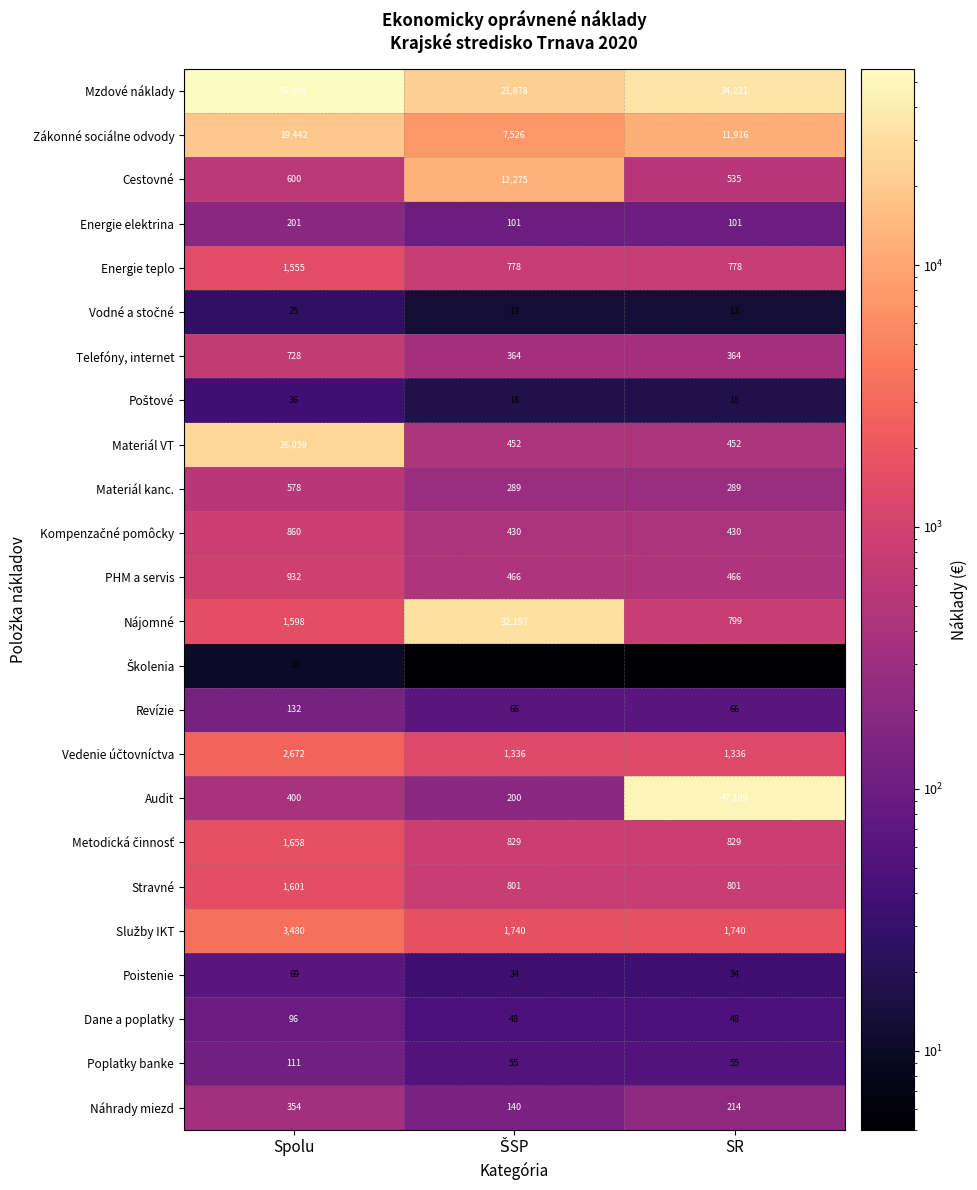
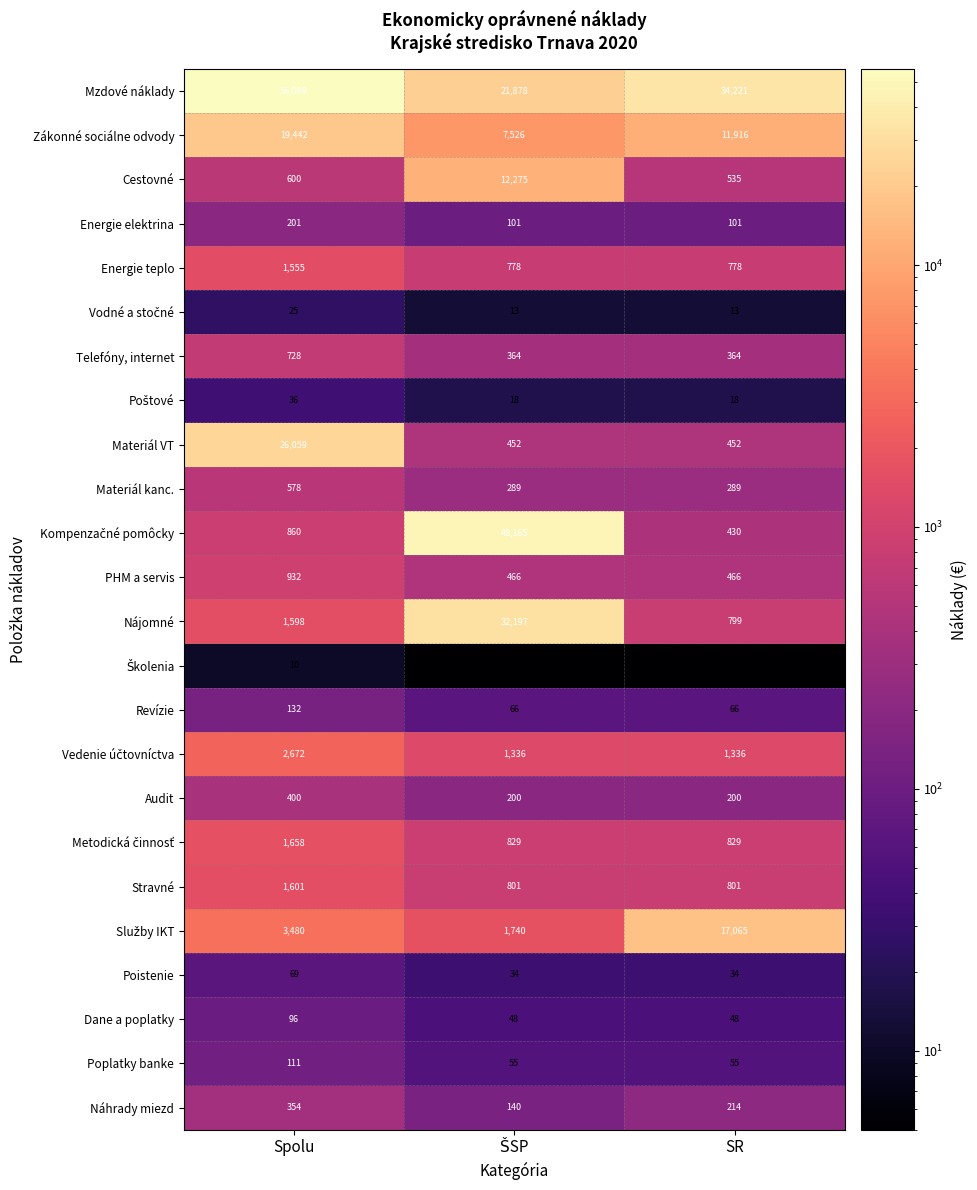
  {
    "Mzdové náklady": {
      "Spolu": "56,099",
      "ŠSP": "21,878",
      "SR": "34,221"
    },
    "Zákonné sociálne odvody": {
      "Spolu": "19,442",
      "ŠSP": "7,526",
      "SR": "11,916"
    },
    "Cestovné": {
      "Spolu": "600",
      "ŠSP": "12,275",
      "SR": "535"
    },
    "Energie elektrina": {
      "Spolu": "201",
      "ŠSP": "101",
      "SR": "101"
    },
    "Energie teplo": {
      "Spolu": "1,555",
      "ŠSP": "778",
      "SR": "778"
    },
    "Vodné a stočné": {
      "Spolu": "25",
      "ŠSP": "13",
      "SR": "13"
    },
    "Telefóny, internet": {
      "Spolu": "728",
      "ŠSP": "364",
      "SR": "364"
    },
    "Poštové": {
      "Spolu": "36",
      "ŠSP": "18",
      "SR": "18"
    },
    "Materiál VT": {
      "Spolu": "26,059",
      "ŠSP": "452",
      "SR": "452"
    },
    "Materiál kanc.": {
      "Spolu": "578",
      "ŠSP": "289",
      "SR": "289"
    },
    "Kompenzačné pomôcky": {
      "Spolu": "860",
-     "ŠSP": "430",
+     "ŠSP": "48,165",
      "SR": "430"
    },
    "PHM a servis": {
      "Spolu": "932",
      "ŠSP": "466",
      "SR": "466"
    },
    "Nájomné": {
      "Spolu": "1,598",
      "ŠSP": "32,197",
      "SR": "799"
    },
    "Revízie": {
      "Spolu": "132",
      "ŠSP": "66",
      "SR": "66"
    },
    "Vedenie účtovníctva": {
      "Spolu": "2,672",
      "ŠSP": "1,336",
      "SR": "1,336"
    },
    "Audit": {
      "Spolu": "400",
      "ŠSP": "200",
-     "SR": "47,109"
+     "SR": "200"
    },
    "Metodická činnosť": {
      "Spolu": "1,658",
      "ŠSP": "829",
      "SR": "829"
    },
    "Stravné": {
      "Spolu": "1,601",
      "ŠSP": "801",
      "SR": "801"
    },
    "Služby IKT": {
      "Spolu": "3,480",
      "ŠSP": "1,740",
-     "SR": "1,740"
+     "SR": "17,065"
    },
    "Poistenie": {
      "Spolu": "69",
      "ŠSP": "34",
      "SR": "34"
    },
    "Dane a poplatky": {
      "Spolu": "96",
      "ŠSP": "48",
      "SR": "48"
    },
    "Poplatky banke": {
      "Spolu": "111",
      "ŠSP": "55",
      "SR": "55"
    },
    "Náhrady miezd": {
      "Spolu": "354",
      "ŠSP": "140",
      "SR": "214"
    }
  }
